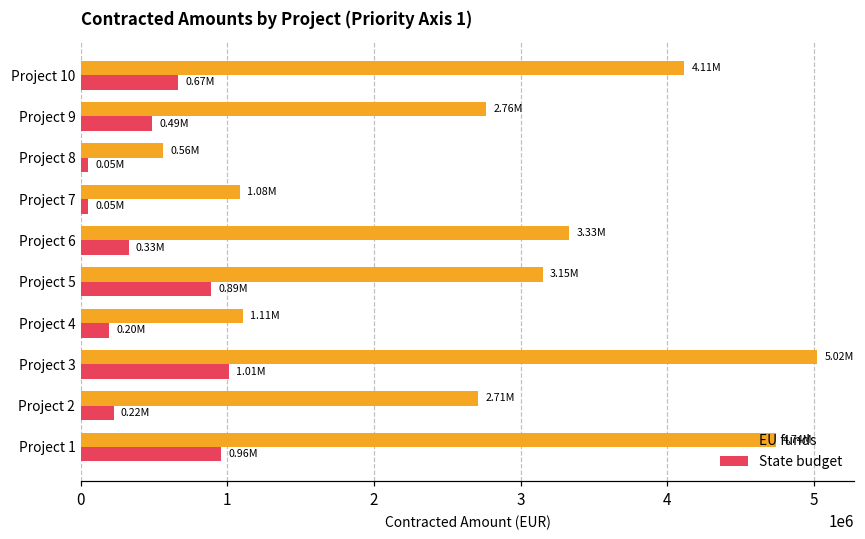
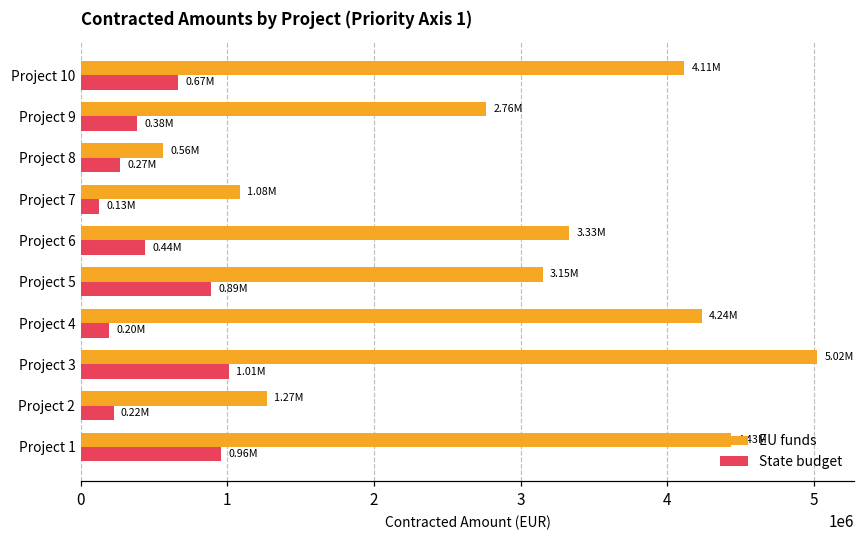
  {
    "EU funds": {
      "Project 10": "4.11M",
      "Project 9": "2.76M",
      "Project 8": "0.56M",
      "Project 7": "1.08M",
      "Project 6": "3.33M",
      "Project 5": "3.15M",
-     "Project 4": "1.11M",
+     "Project 4": "4.24M",
      "Project 3": "5.02M",
-     "Project 2": "2.71M",
-     "Project 1": "4.74M"
+     "Project 2": "1.27M",
+     "Project 1": "4.43M"
    },
    "State budget": {
      "Project 10": "0.67M",
-     "Project 9": "0.49M",
-     "Project 8": "0.05M",
-     "Project 7": "0.05M",
-     "Project 6": "0.33M",
+     "Project 9": "0.38M",
+     "Project 8": "0.27M",
+     "Project 7": "0.13M",
+     "Project 6": "0.44M",
      "Project 5": "0.89M",
      "Project 4": "0.20M",
      "Project 3": "1.01M",
      "Project 2": "0.22M",
      "Project 1": "0.96M"
    }
  }
